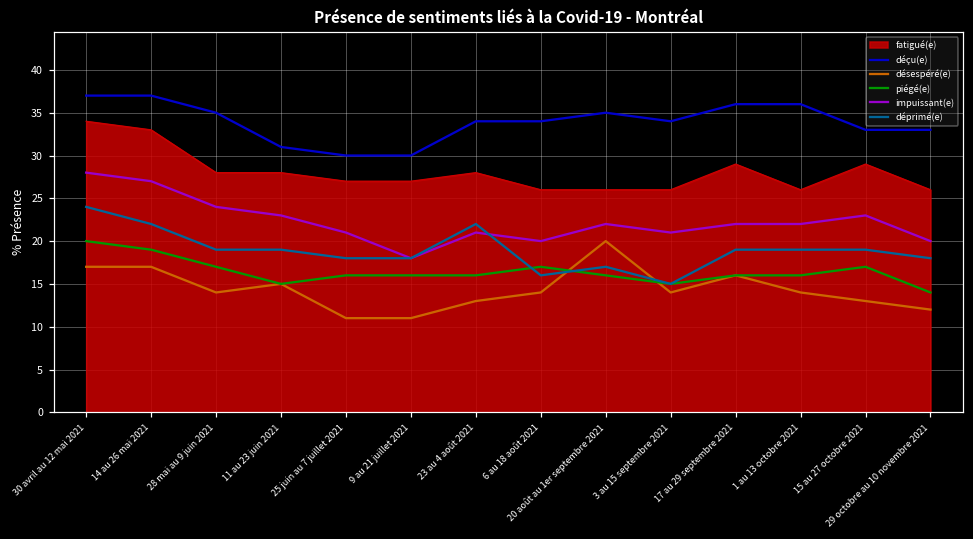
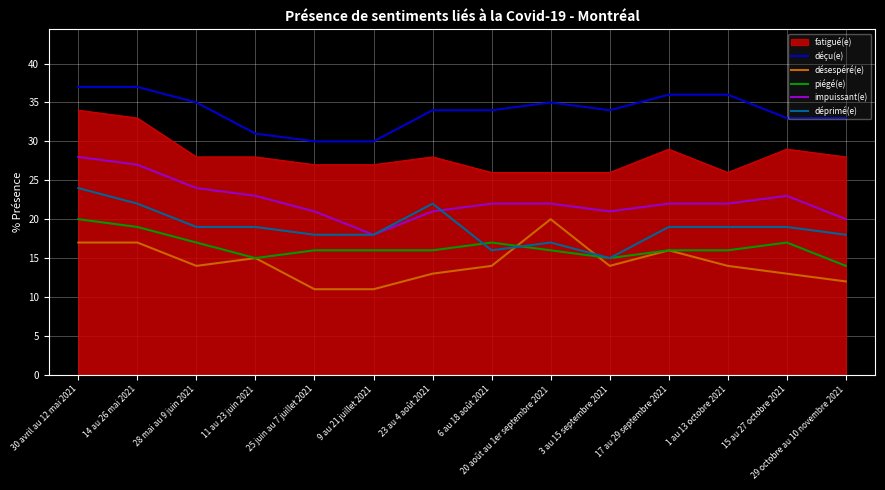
  {
    "fatigué(e)": {
      "30 avril au 12 mai 2021": 34,
      "14 au 26 mai 2021": 33,
      "28 mai au 9 juin 2021": 28,
      "11 au 23 juin 2021": 28,
      "25 juin au 7 juillet 2021": 27,
      "9 au 21 juillet 2021": 27,
      "23 au 4 août 2021": 28,
      "6 au 18 août 2021": 26,
      "20 août au 1er septembre 2021": 26,
      "3 au 15 septembre 2021": 26,
      "17 au 29 septembre 2021": 29,
      "1 au 13 octobre 2021": 26,
      "15 au 27 octobre 2021": 29,
-     "29 octobre au 10 novembre 2021": 26
+     "29 octobre au 10 novembre 2021": 28
    },
    "déçu(e)": {
      "30 avril au 12 mai 2021": 37,
      "14 au 26 mai 2021": 37,
      "28 mai au 9 juin 2021": 35,
      "11 au 23 juin 2021": 31,
      "25 juin au 7 juillet 2021": 30,
      "9 au 21 juillet 2021": 30,
      "23 au 4 août 2021": 34,
      "6 au 18 août 2021": 34,
      "20 août au 1er septembre 2021": 35,
      "3 au 15 septembre 2021": 34,
      "17 au 29 septembre 2021": 36,
      "1 au 13 octobre 2021": 36,
      "15 au 27 octobre 2021": 33
    },
    "désespéré(e)": {
      "30 avril au 12 mai 2021": 17,
      "14 au 26 mai 2021": 17,
      "28 mai au 9 juin 2021": 14,
      "25 juin au 7 juillet 2021": 11,
      "9 au 21 juillet 2021": 11,
      "23 au 4 août 2021": 13,
      "6 au 18 août 2021": 14,
      "20 août au 1er septembre 2021": 20,
      "3 au 15 septembre 2021": 14,
      "1 au 13 octobre 2021": 14,
      "15 au 27 octobre 2021": 13,
      "29 octobre au 10 novembre 2021": 12
    },
    "piégé(e)": {
      "30 avril au 12 mai 2021": 20,
      "14 au 26 mai 2021": 19,
      "28 mai au 9 juin 2021": 17,
      "25 juin au 7 juillet 2021": 16,
      "9 au 21 juillet 2021": 16,
      "23 au 4 août 2021": 16,
      "6 au 18 août 2021": 17,
      "20 août au 1er septembre 2021": 16,
      "1 au 13 octobre 2021": 16,
      "15 au 27 octobre 2021": 17,
      "29 octobre au 10 novembre 2021": 14
    },
    "impuissant(e)": {
      "30 avril au 12 mai 2021": 28,
      "14 au 26 mai 2021": 27,
      "28 mai au 9 juin 2021": 24,
      "11 au 23 juin 2021": 23,
      "25 juin au 7 juillet 2021": 21,
      "23 au 4 août 2021": 21,
-     "6 au 18 août 2021": 20,
+     "6 au 18 août 2021": 22,
      "20 août au 1er septembre 2021": 22,
      "3 au 15 septembre 2021": 21,
      "17 au 29 septembre 2021": 22,
      "1 au 13 octobre 2021": 22,
      "15 au 27 octobre 2021": 23,
      "29 octobre au 10 novembre 2021": 20
    },
    "déprimé(e)": {
      "30 avril au 12 mai 2021": 24,
      "14 au 26 mai 2021": 22,
      "28 mai au 9 juin 2021": 19,
      "11 au 23 juin 2021": 19,
      "25 juin au 7 juillet 2021": 18,
      "23 au 4 août 2021": 22,
      "6 au 18 août 2021": 16,
      "20 août au 1er septembre 2021": 17,
      "17 au 29 septembre 2021": 19,
      "1 au 13 octobre 2021": 19,
      "15 au 27 octobre 2021": 19,
      "29 octobre au 10 novembre 2021": 18
    }
  }
